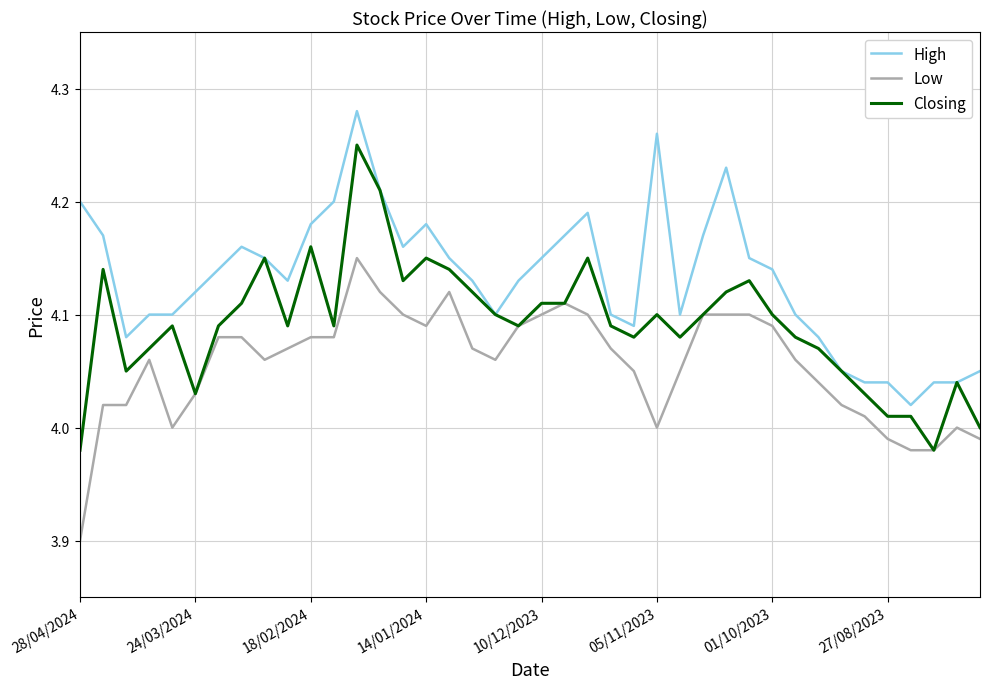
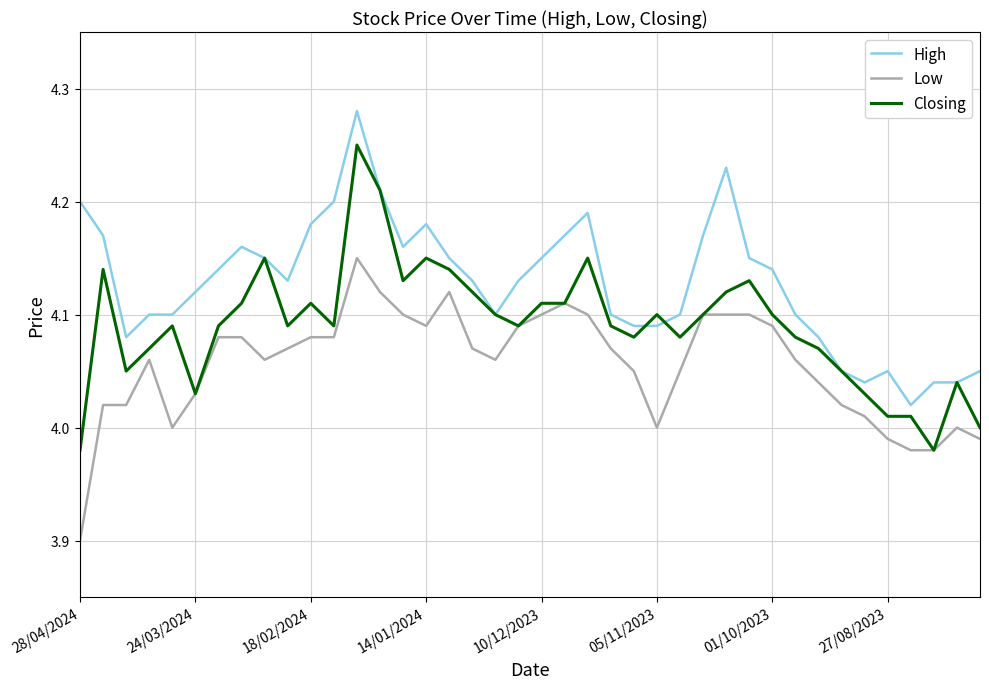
  {
    "High": {
      "28/04/2024": 4.20,
      "24/03/2024": 4.12,
      "18/02/2024": 4.18,
      "14/01/2024": 4.18,
      "10/12/2023": 4.15,
-     "05/11/2023": 4.26,
+     "05/11/2023": 4.09,
      "01/10/2023": 4.14,
-     "27/08/2023": 4.04
+     "27/08/2023": 4.05
    },
    "Low": {
      "28/04/2024": 3.90,
      "18/02/2024": 4.08,
      "14/01/2024": 4.09,
      "10/12/2023": 4.10,
      "05/11/2023": 4.00,
      "01/10/2023": 4.09,
      "27/08/2023": 3.99
    },
    "Closing": {
      "28/04/2024": 3.98,
-     "18/02/2024": 4.16,
+     "18/02/2024": 4.11,
      "14/01/2024": 4.15,
      "10/12/2023": 4.11,
      "05/11/2023": 4.10,
      "01/10/2023": 4.10,
      "27/08/2023": 4.01
    }
  }
